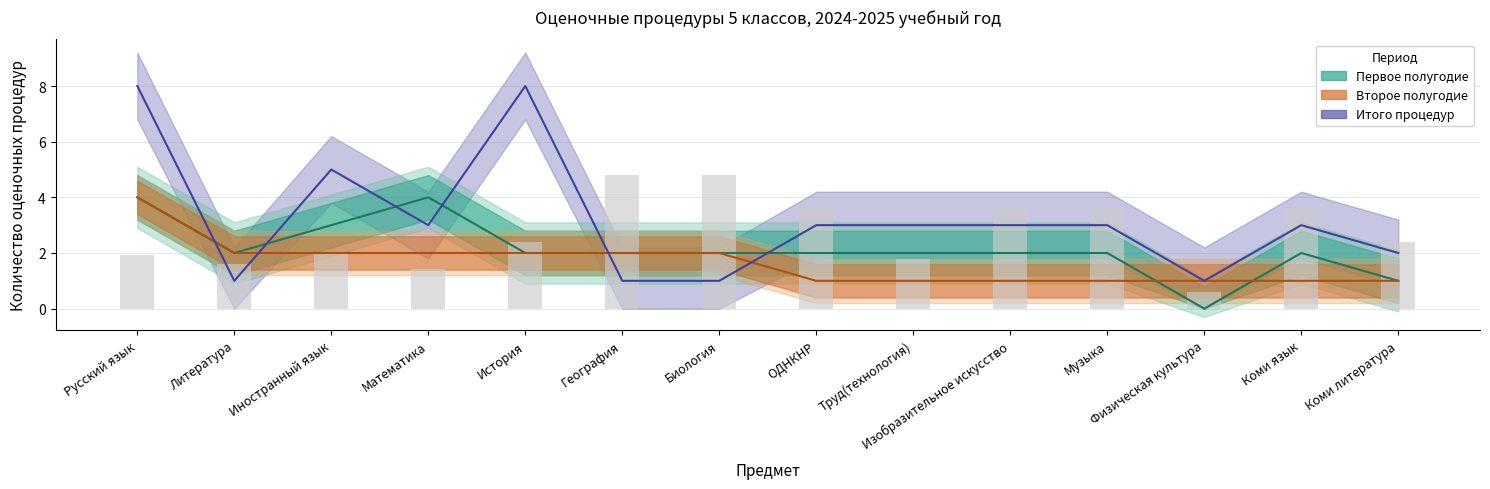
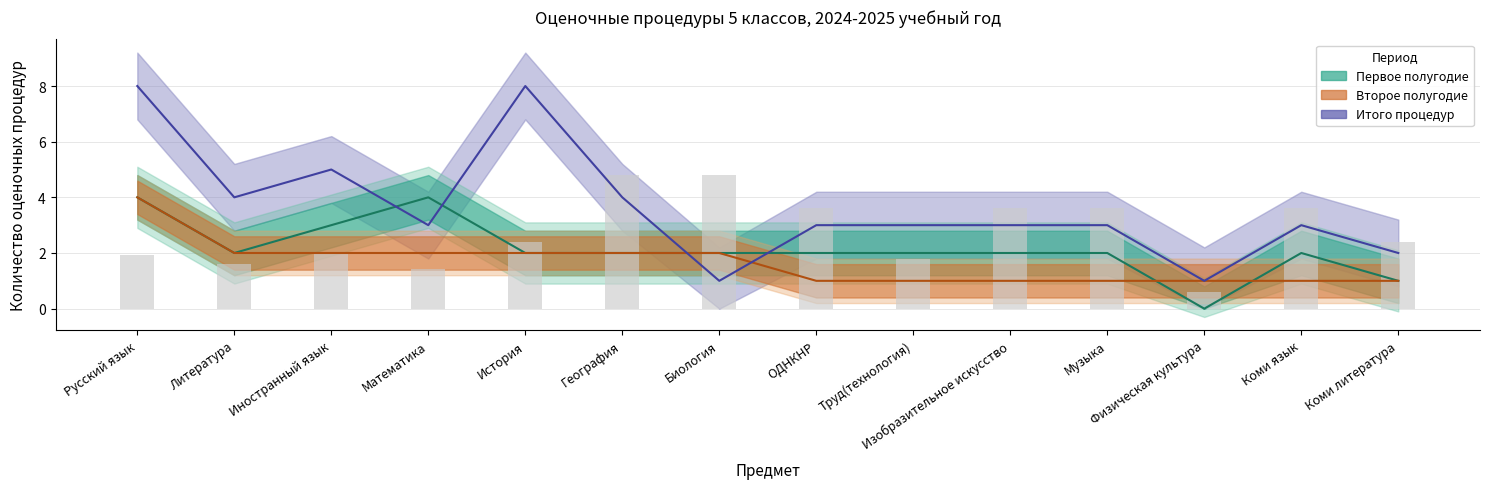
  {
    "Итого процедур": {
      "Русский язык": 8,
-     "Литература": 1,
+     "Литература": 4,
      "Иностранный язык": 5,
      "Математика": 3,
      "История": 8,
-     "География": 1,
+     "География": 4,
      "Биология": 1,
      "ОДНКНР": 3,
      "Труд(технология)": 3,
      "Изобразительное искусство": 3,
      "Музыка": 3,
      "Коми язык": 3,
      "Коми литература": 2
    }
  }
